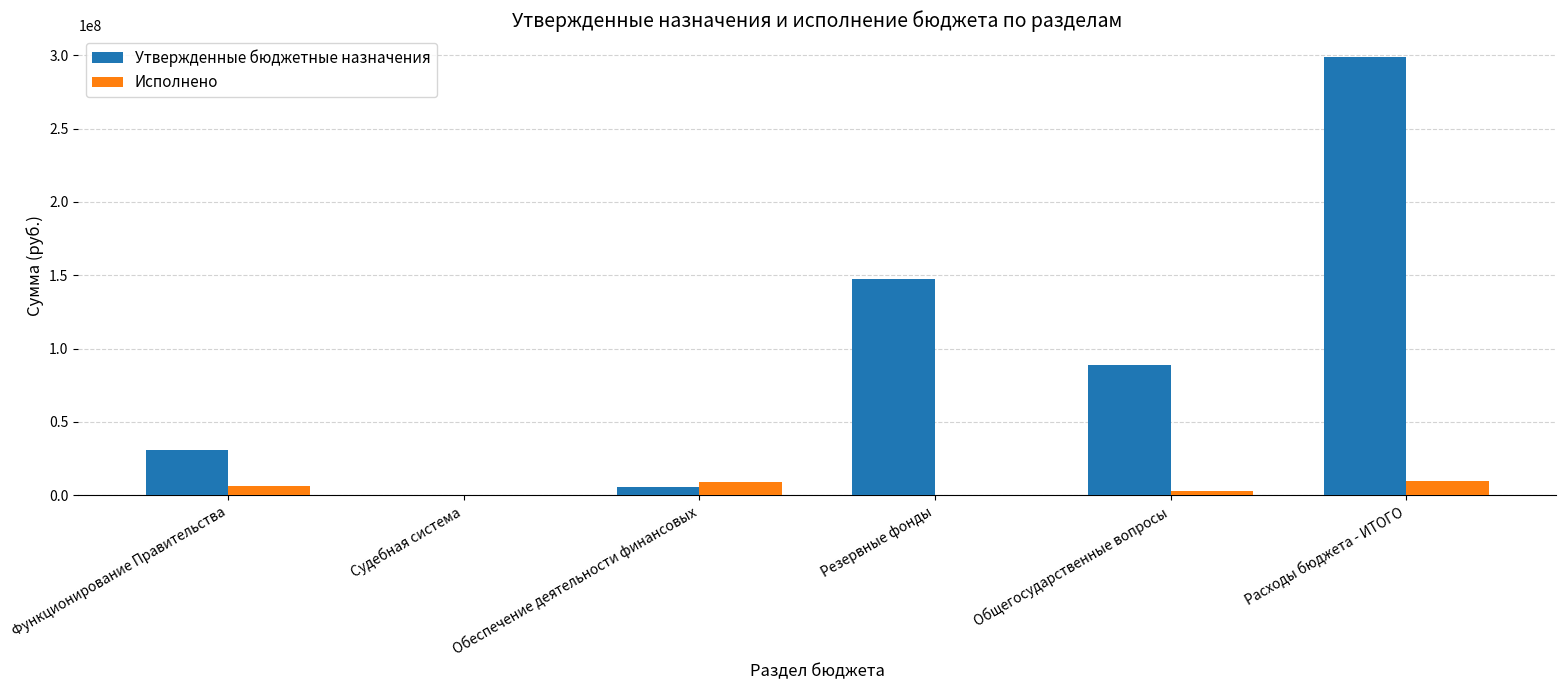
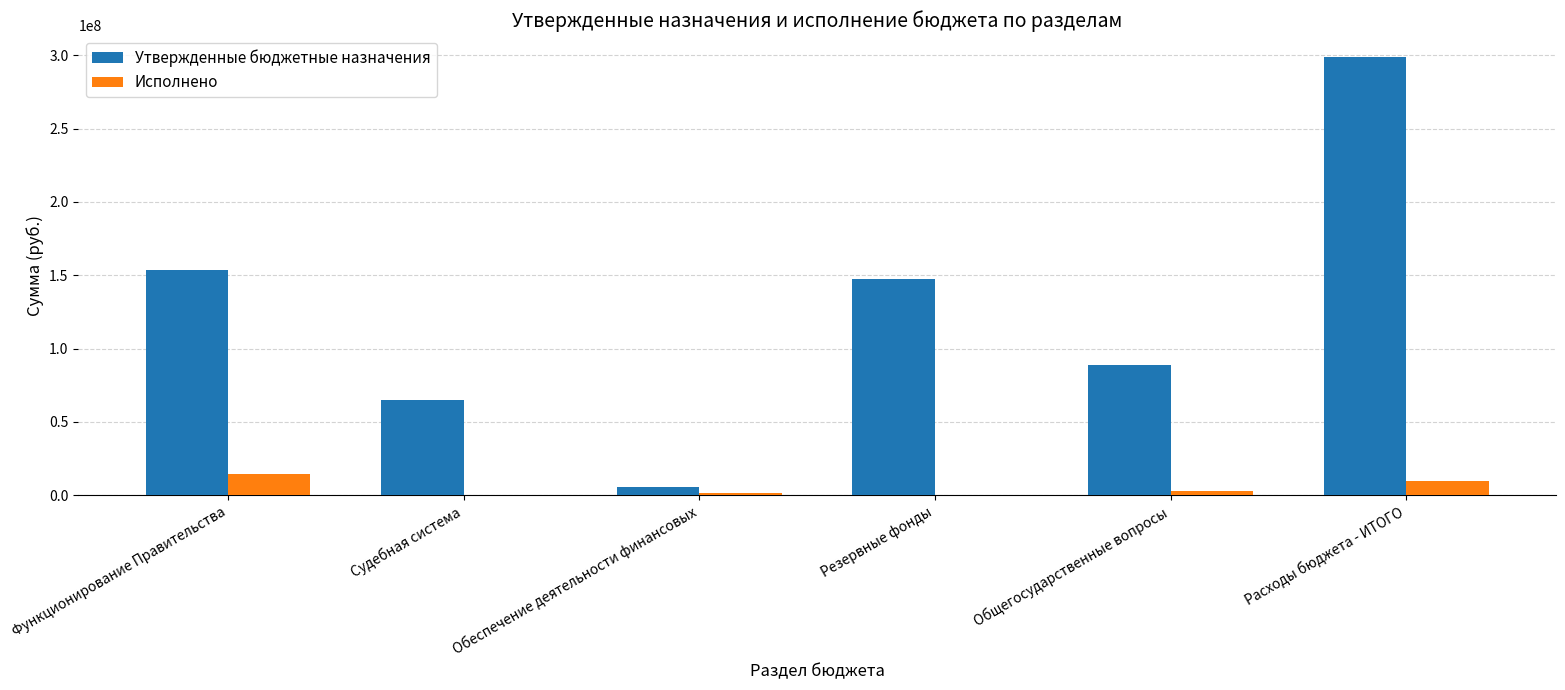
  {
    "Утвержденные бюджетные назначения": {
-     "Функционирование Правительства": 31000000,
-     "Судебная система": 0,
+     "Функционирование Правительства": 153000000,
+     "Судебная система": 65000000,
      "Обеспечение деятельности финансовых": 6000000,
      "Резервные фонды": 147000000,
      "Общегосударственные вопросы": 89000000,
      "Расходы бюджета - ИТОГО": 299000000
    },
    "Исполнено": {
-     "Функционирование Правительства": 6000000,
+     "Функционирование Правительства": 14000000,
      "Судебная система": 0,
-     "Обеспечение деятельности финансовых": 9000000,
+     "Обеспечение деятельности финансовых": 1000000,
      "Резервные фонды": 0,
      "Общегосударственные вопросы": 3000000,
      "Расходы бюджета - ИТОГО": 10000000
    }
  }
